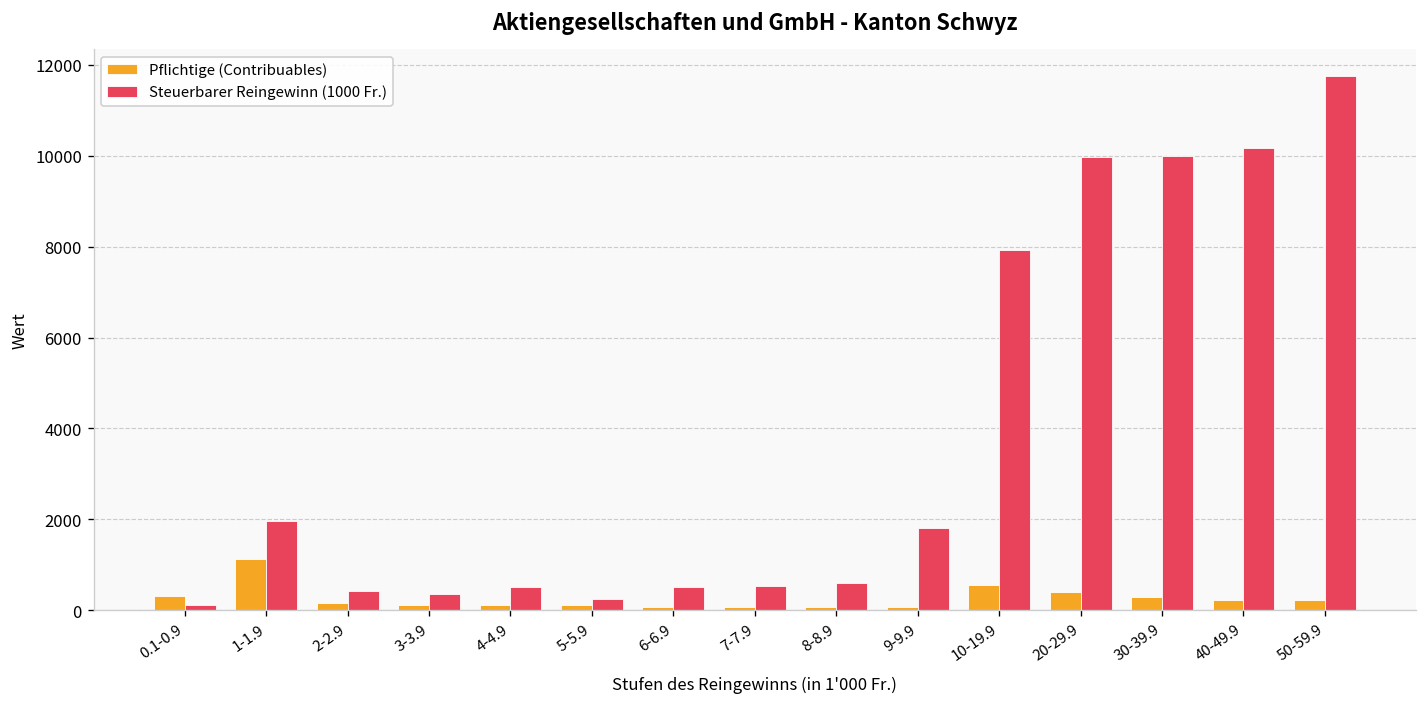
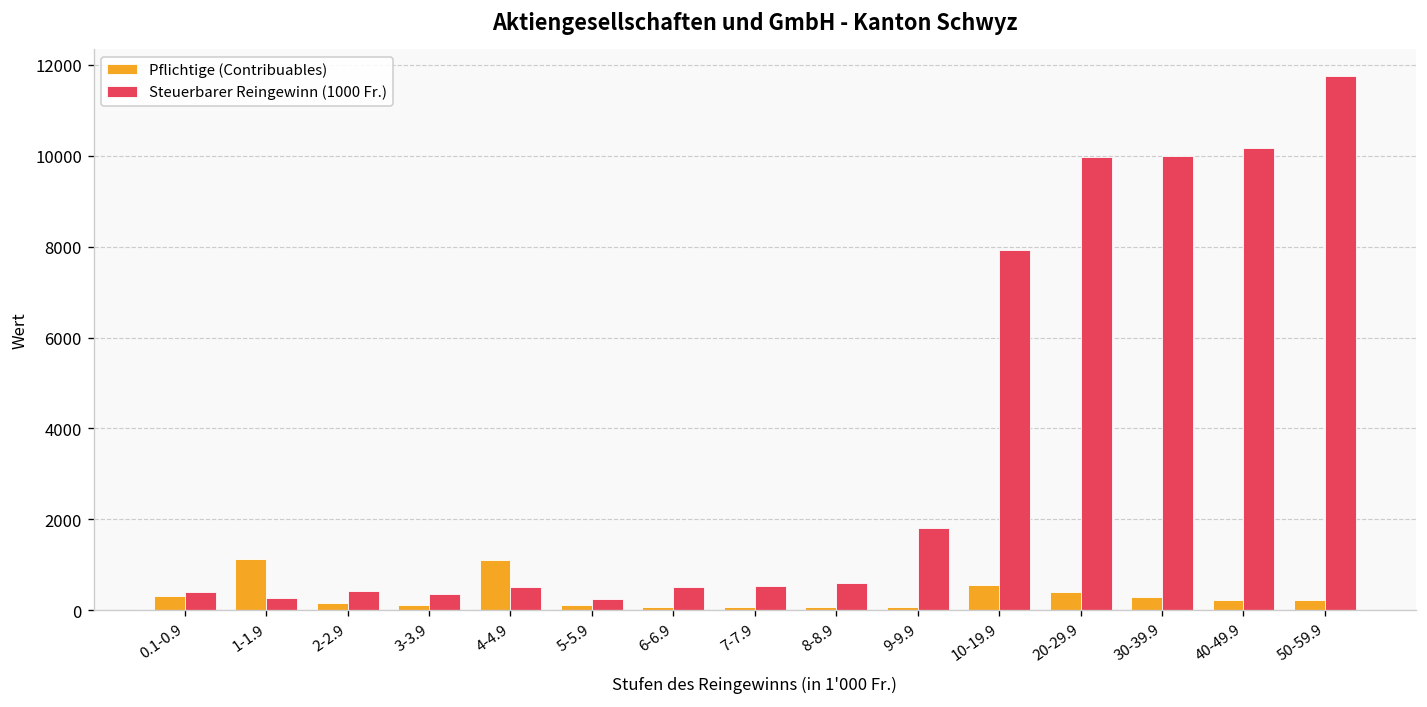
  {
    "Pflichtige (Contribuables)": {
      "0.1-0.9": 300,
      "1-1.9": 1100,
      "2-2.9": 200,
      "3-3.9": 100,
-     "4-4.9": 100,
+     "4-4.9": 1100,
      "5-5.9": 100,
      "6-6.9": 100,
      "7-7.9": 100,
      "8-8.9": 100,
      "9-9.9": 100,
      "10-19.9": 500,
      "20-29.9": 400,
      "30-39.9": 300,
      "40-49.9": 200,
      "50-59.9": 200
    },
    "Steuerbarer Reingewinn (1000 Fr.)": {
-     "0.1-0.9": 100,
-     "1-1.9": 2000,
+     "0.1-0.9": 400,
+     "1-1.9": 300,
      "2-2.9": 400,
      "3-3.9": 400,
      "4-4.9": 500,
      "5-5.9": 300,
      "6-6.9": 500,
      "7-7.9": 500,
      "8-8.9": 600,
      "9-9.9": 1800,
      "10-19.9": 7900,
      "20-29.9": 10000,
      "30-39.9": 10000,
      "40-49.9": 10200,
      "50-59.9": 11800
    }
  }
